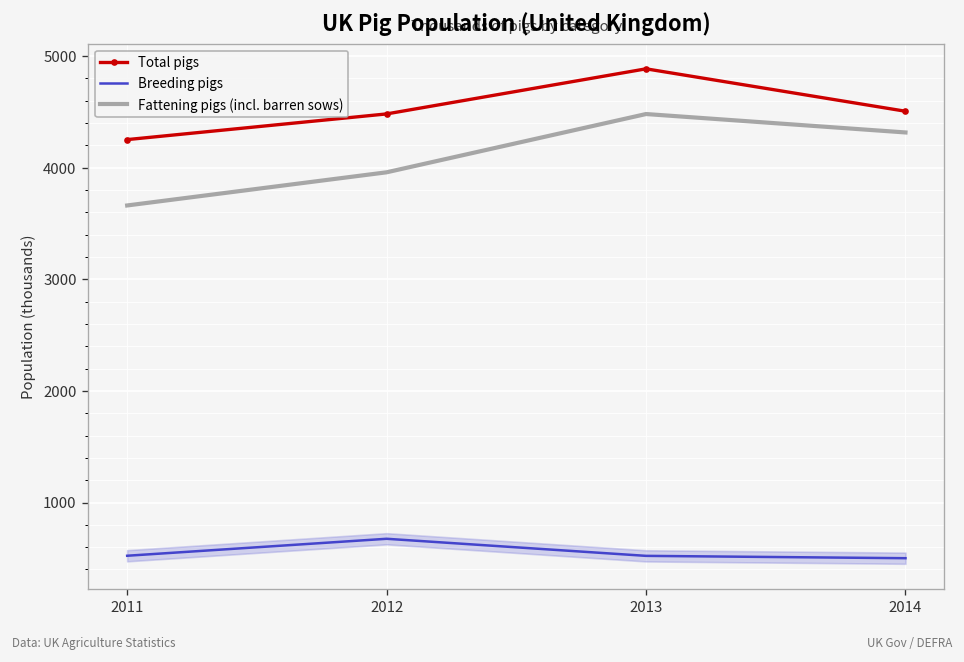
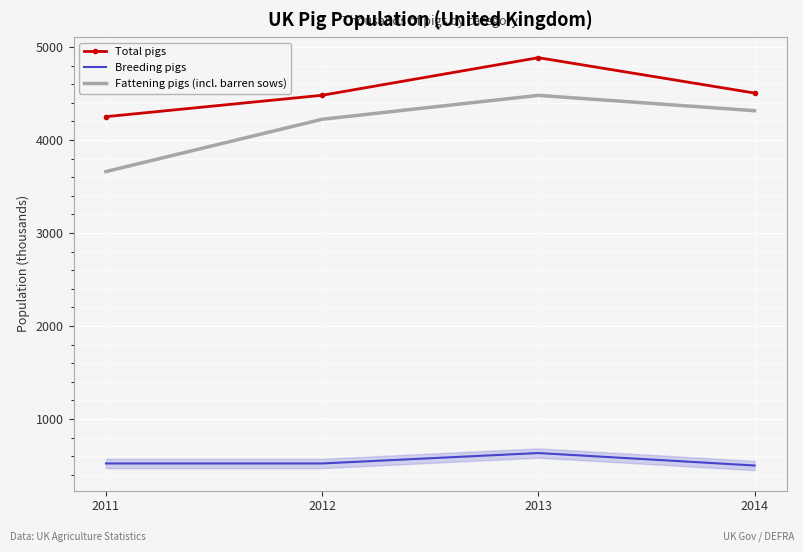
  {
    "Total pigs": {
      "2011": 4300,
      "2012": 4500,
      "2013": 4900,
      "2014": 4500
    },
    "Breeding pigs": {
      "2011": 500,
-     "2012": 700,
-     "2013": 500,
+     "2012": 500,
+     "2013": 600,
      "2014": 500
    },
    "Fattening pigs (incl. barren sows)": {
      "2011": 3700,
-     "2012": 4000,
+     "2012": 4200,
      "2013": 4500,
      "2014": 4300
    }
  }
